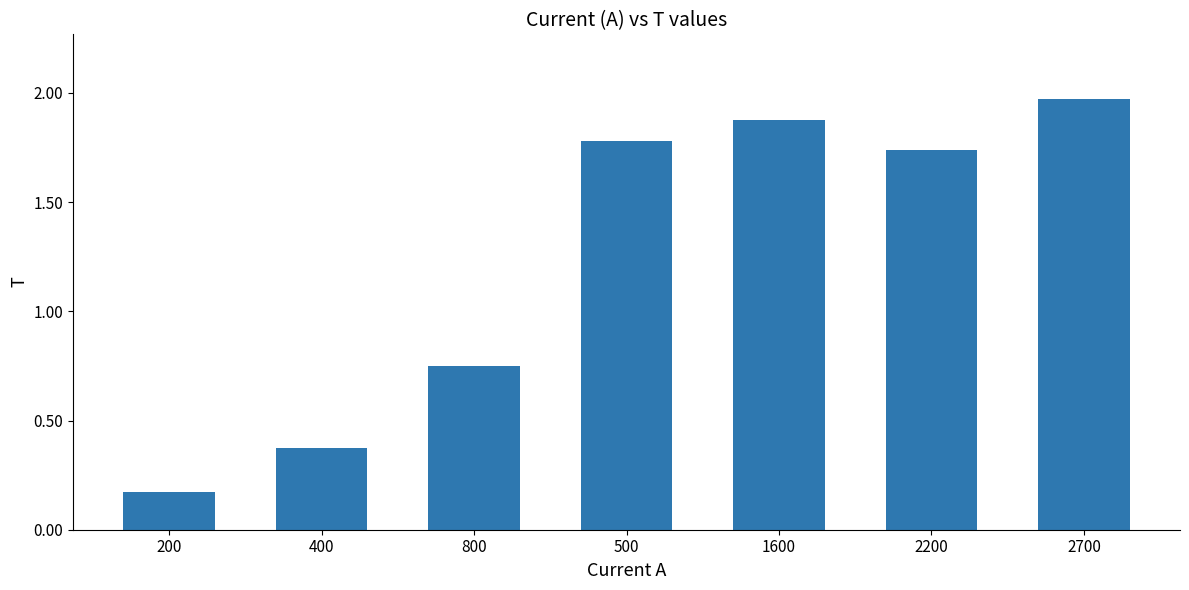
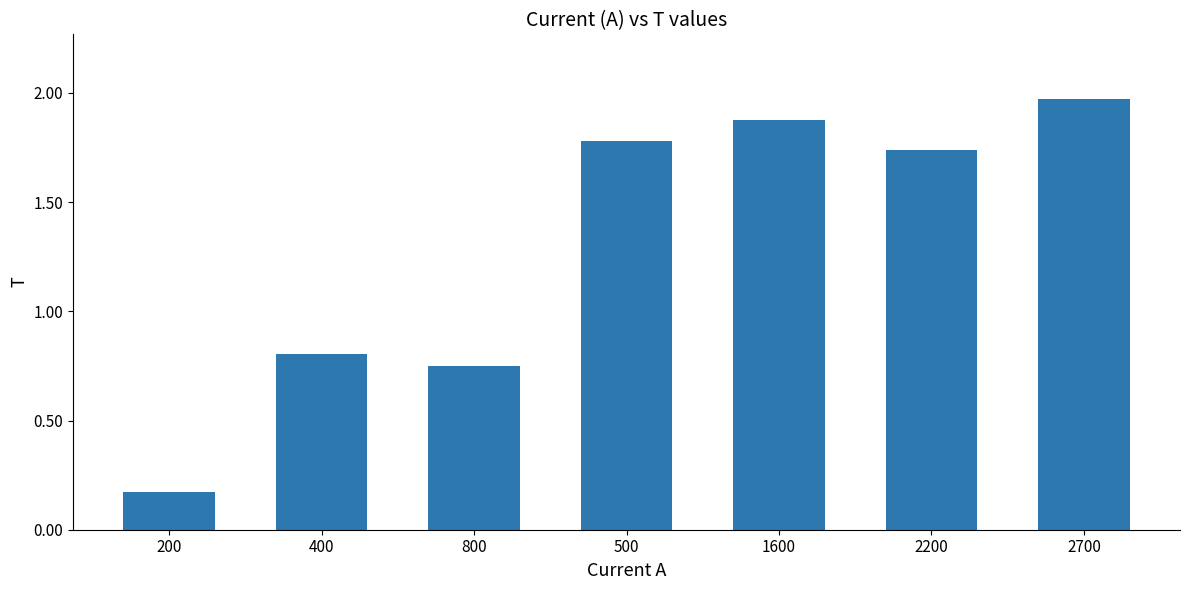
  {
    "200": 0.17,
-   "400": 0.38,
+   "400": 0.80,
    "800": 0.75,
    "500": 1.78,
    "1600": 1.88,
    "2200": 1.74,
    "2700": 1.97
  }
